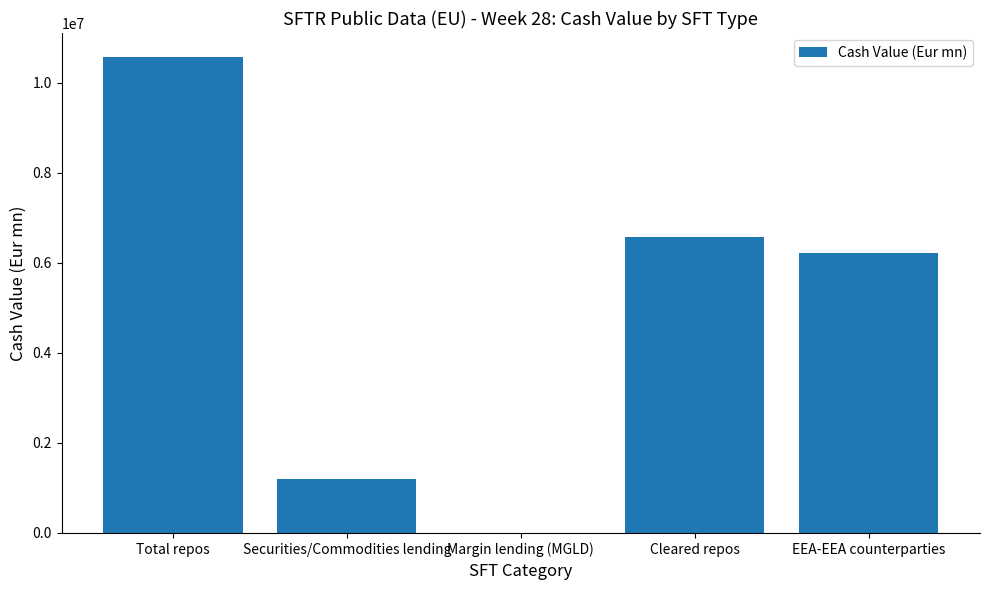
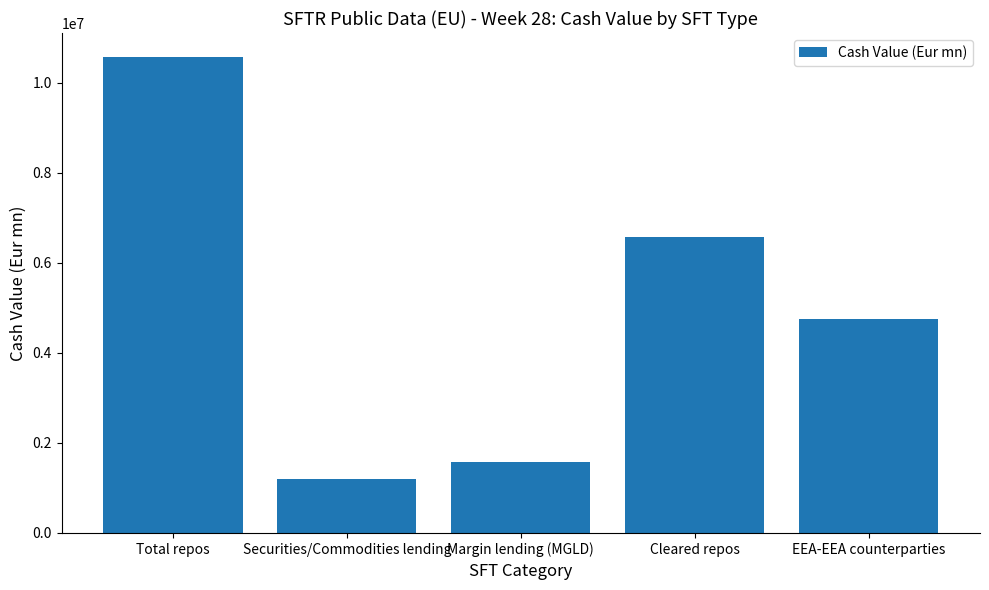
  {
    "Total repos": 10600000,
    "Securities/Commodities lending": 1200000,
-   "Margin lending (MGLD)": 0,
+   "Margin lending (MGLD)": 1600000,
    "Cleared repos": 6600000,
-   "EEA-EEA counterparties": 6200000
+   "EEA-EEA counterparties": 4800000
  }
